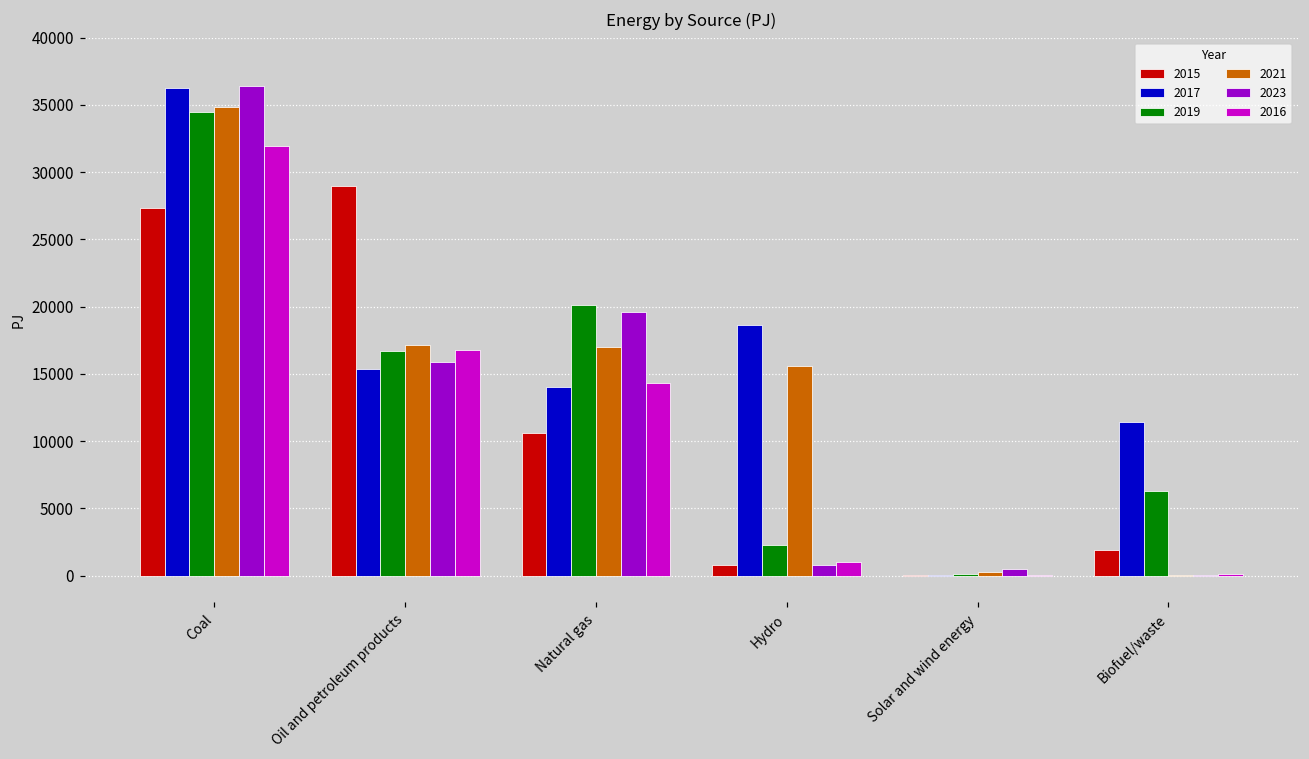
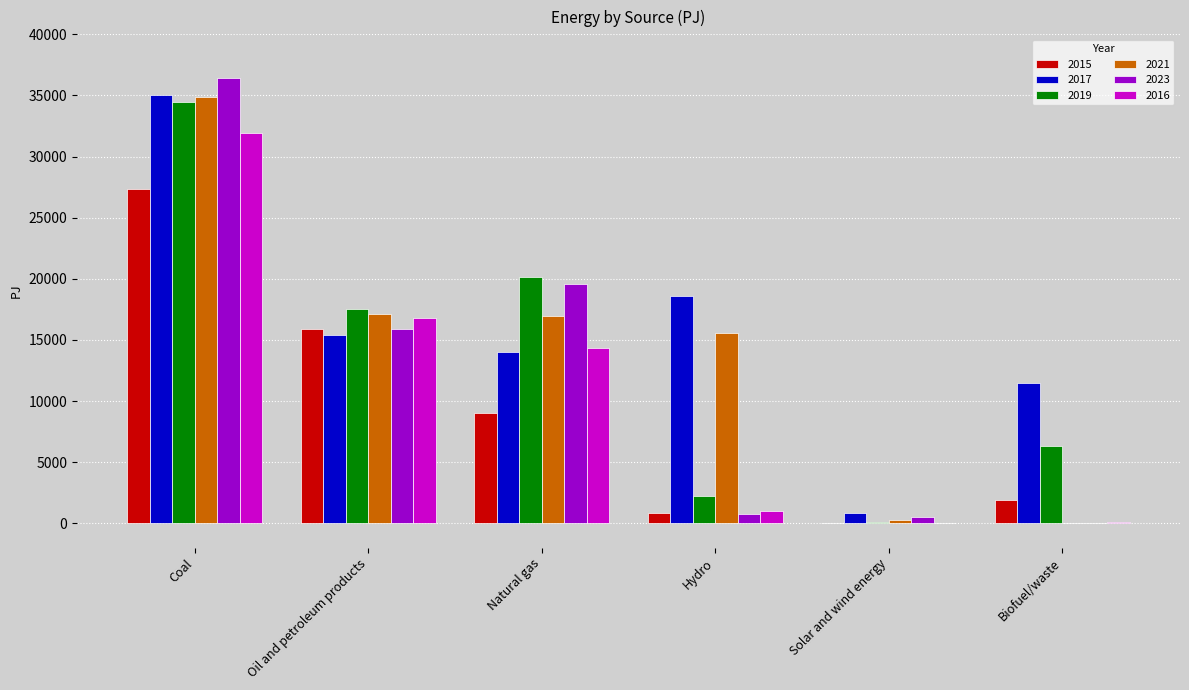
  {
    "2015": {
      "Coal": 27300,
-     "Oil and petroleum products": 29000,
-     "Natural gas": 10600,
+     "Oil and petroleum products": 15900,
+     "Natural gas": 9000,
      "Hydro": 800,
      "Biofuel/waste": 1900
    },
    "2017": {
-     "Coal": 36300,
+     "Coal": 35000,
      "Oil and petroleum products": 15400,
      "Natural gas": 14000,
      "Hydro": 18600,
-     "Solar and wind energy": 0,
+     "Solar and wind energy": 900,
      "Biofuel/waste": 11500
    },
    "2019": {
      "Coal": 34500,
-     "Oil and petroleum products": 16700,
+     "Oil and petroleum products": 17600,
      "Natural gas": 20100,
      "Hydro": 2200,
      "Biofuel/waste": 6300
    },
    "2021": {
      "Coal": 34900,
      "Oil and petroleum products": 17100,
      "Natural gas": 17000,
      "Hydro": 15600,
      "Solar and wind energy": 300
    }
  }
